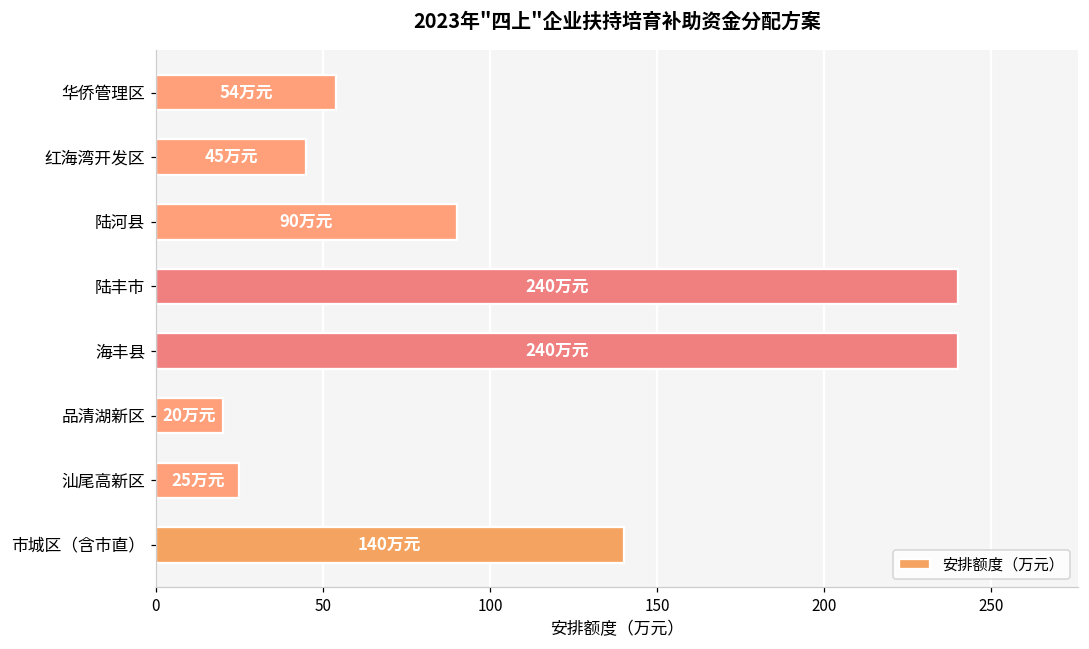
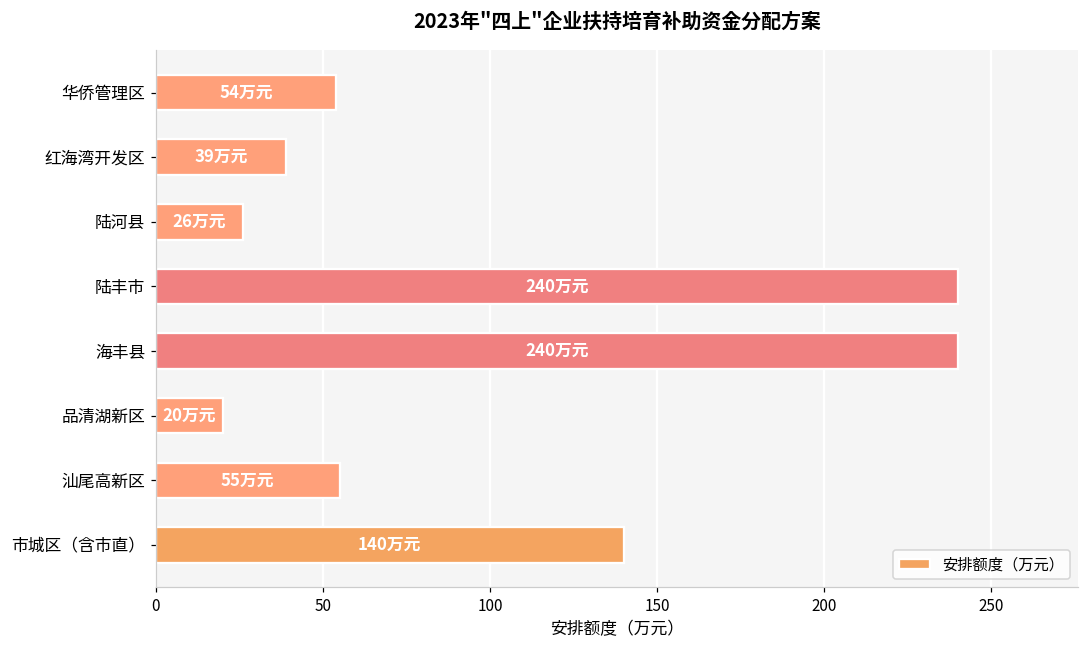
  {
    "华侨管理区": 54,
-   "红海湾开发区": 45,
-   "陆河县": 90,
+   "红海湾开发区": 39,
+   "陆河县": 26,
    "陆丰市": 240,
    "海丰县": 240,
    "品清湖新区": 20,
-   "汕尾高新区": 25,
+   "汕尾高新区": 55,
    "市城区（含市直）": 140
  }
